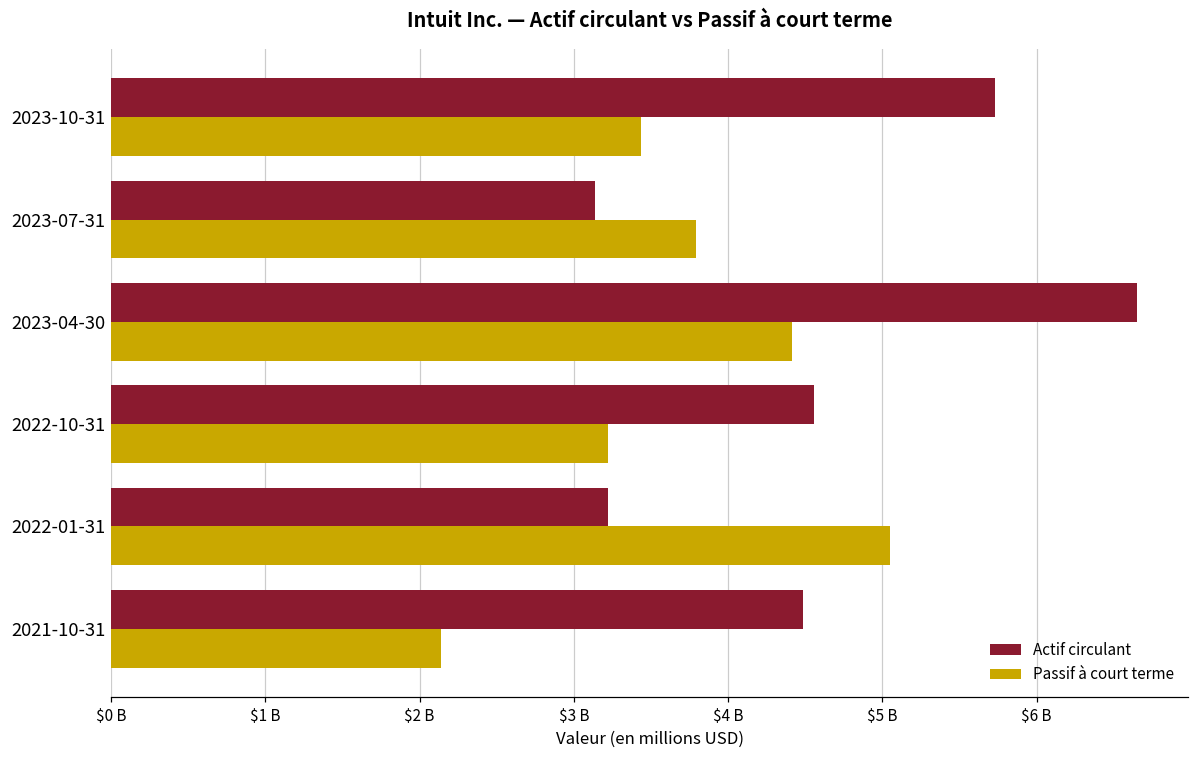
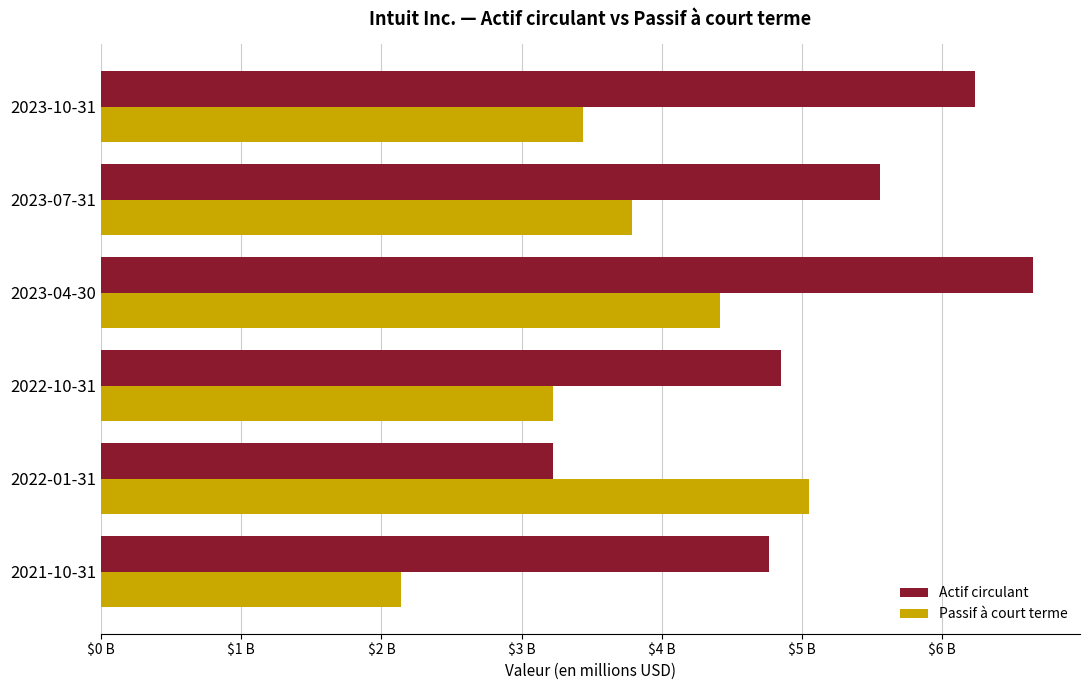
  {
    "Actif circulant": {
-     "2023-10-31": "$5730000000",
-     "2023-07-31": "$3140000000",
+     "2023-10-31": "$6230000000",
+     "2023-07-31": "$5560000000",
      "2023-04-30": "$6650000000",
-     "2022-10-31": "$4550000000",
+     "2022-10-31": "$4850000000",
      "2022-01-31": "$3220000000",
-     "2021-10-31": "$4490000000"
+     "2021-10-31": "$4760000000"
    },
    "Passif à court terme": {
      "2023-10-31": "$3440000000",
      "2023-07-31": "$3790000000",
      "2023-04-30": "$4420000000",
      "2022-10-31": "$3220000000",
      "2022-01-31": "$5050000000",
      "2021-10-31": "$2140000000"
    }
  }
